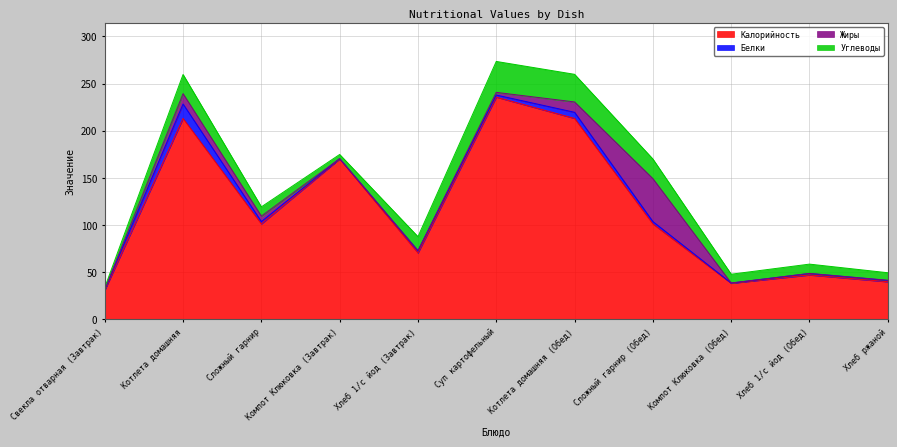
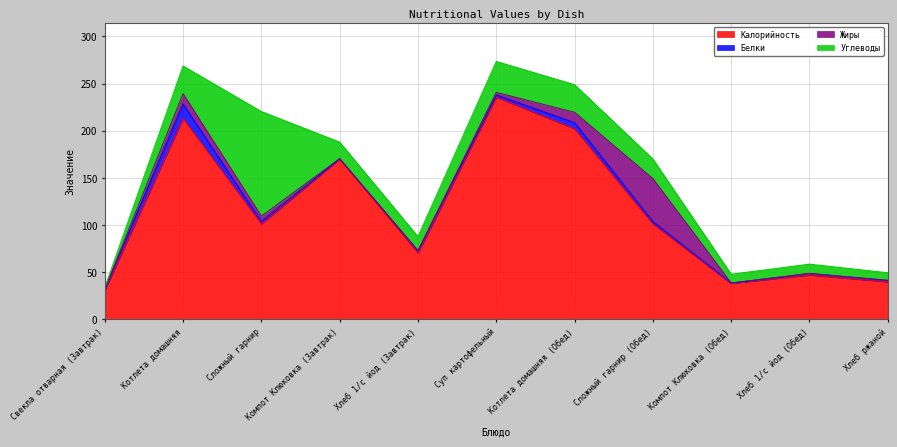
  {
    "Калорийность": {
      "Котлета домашняя": 210,
-     "Котлета домашняя (Обед)": 210
+     "Котлета домашняя (Обед)": 200
    },
    "Белки": {
      "Котлета домашняя": 20,
      "Котлета домашняя (Обед)": 10
    },
    "Жиры": {
      "Котлета домашняя": 10,
      "Сложный гарнир": 10,
      "Суп картофельный": 0,
      "Котлета домашняя (Обед)": 10,
      "Сложный гарнир (Обед)": 50
    },
    "Углеводы": {
-     "Котлета домашняя": 20,
-     "Сложный гарнир": 10,
-     "Компот Клюковка (Завтрак)": 0,
+     "Котлета домашняя": 30,
+     "Сложный гарнир": 110,
+     "Компот Клюковка (Завтрак)": 20,
      "Хлеб 1/с йод (Завтрак)": 10,
      "Суп картофельный": 30,
      "Котлета домашняя (Обед)": 30,
      "Сложный гарнир (Обед)": 20,
      "Компот Клюковка (Обед)": 10,
      "Хлеб 1/с йод (Обед)": 10,
      "Хлеб ржаной": 10
    }
  }
